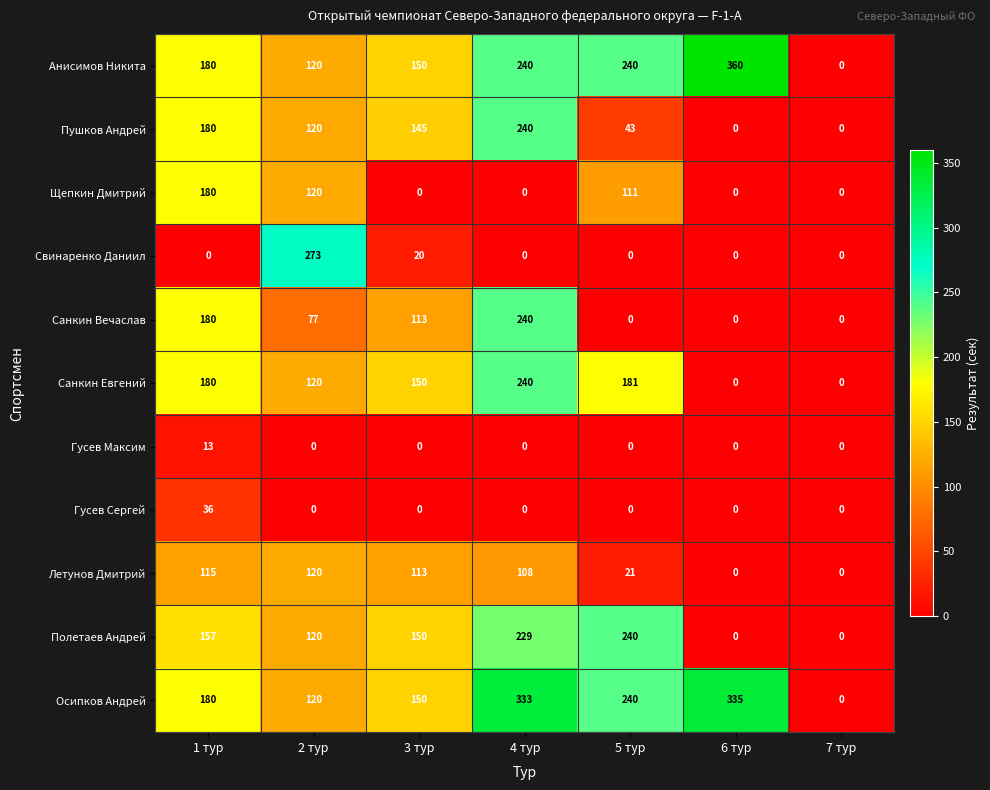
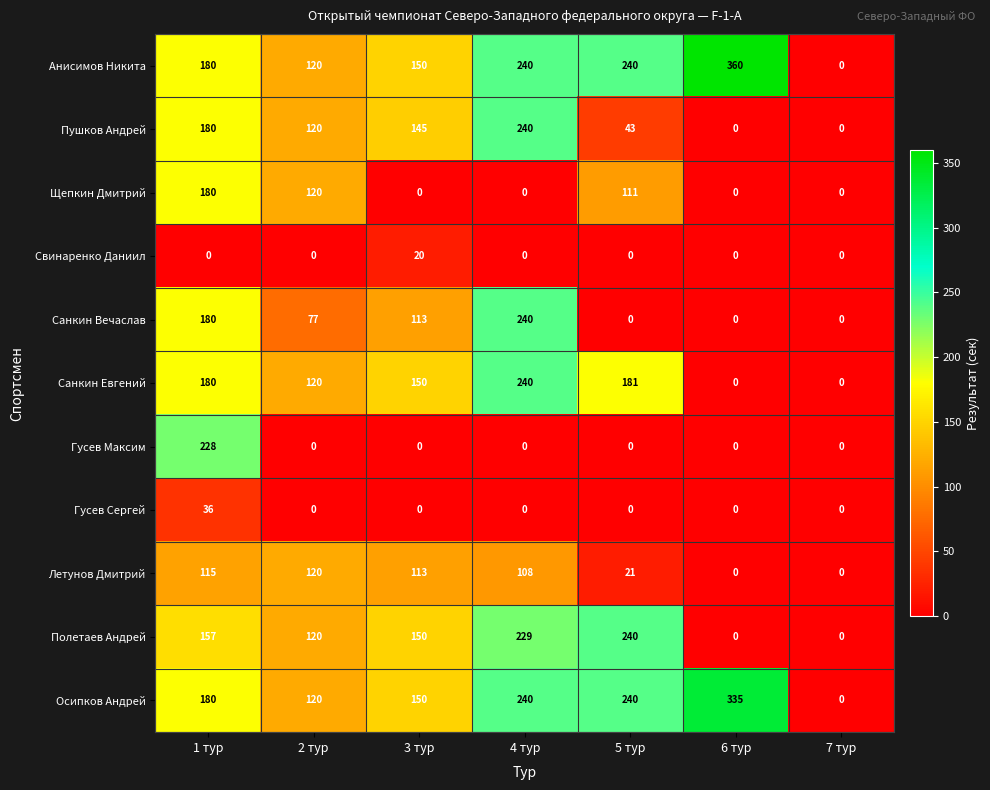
  {
    "Анисимов Никита": {
      "1 тур": 180,
      "2 тур": 120,
      "3 тур": 150,
      "4 тур": 240,
      "5 тур": 240,
      "6 тур": 360,
      "7 тур": 0
    },
    "Пушков Андрей": {
      "1 тур": 180,
      "2 тур": 120,
      "3 тур": 145,
      "4 тур": 240,
      "5 тур": 43,
      "6 тур": 0,
      "7 тур": 0
    },
    "Щепкин Дмитрий": {
      "1 тур": 180,
      "2 тур": 120,
      "3 тур": 0,
      "4 тур": 0,
      "5 тур": 111,
      "6 тур": 0,
      "7 тур": 0
    },
    "Свинаренко Даниил": {
      "1 тур": 0,
-     "2 тур": 273,
+     "2 тур": 0,
      "3 тур": 20,
      "4 тур": 0,
      "5 тур": 0,
      "6 тур": 0,
      "7 тур": 0
    },
    "Санкин Вечаслав": {
      "1 тур": 180,
      "2 тур": 77,
      "3 тур": 113,
      "4 тур": 240,
      "5 тур": 0,
      "6 тур": 0,
      "7 тур": 0
    },
    "Санкин Евгений": {
      "1 тур": 180,
      "2 тур": 120,
      "3 тур": 150,
      "4 тур": 240,
      "5 тур": 181,
      "6 тур": 0,
      "7 тур": 0
    },
    "Гусев Максим": {
-     "1 тур": 13,
+     "1 тур": 228,
      "2 тур": 0,
      "3 тур": 0,
      "4 тур": 0,
      "5 тур": 0,
      "6 тур": 0,
      "7 тур": 0
    },
    "Гусев Сергей": {
      "1 тур": 36,
      "2 тур": 0,
      "3 тур": 0,
      "4 тур": 0,
      "5 тур": 0,
      "6 тур": 0,
      "7 тур": 0
    },
    "Летунов Дмитрий": {
      "1 тур": 115,
      "2 тур": 120,
      "3 тур": 113,
      "4 тур": 108,
      "5 тур": 21,
      "6 тур": 0,
      "7 тур": 0
    },
    "Полетаев Андрей": {
      "1 тур": 157,
      "2 тур": 120,
      "3 тур": 150,
      "4 тур": 229,
      "5 тур": 240,
      "6 тур": 0,
      "7 тур": 0
    },
    "Осипков Андрей": {
      "1 тур": 180,
      "2 тур": 120,
      "3 тур": 150,
-     "4 тур": 333,
+     "4 тур": 240,
      "5 тур": 240,
      "6 тур": 335,
      "7 тур": 0
    }
  }
